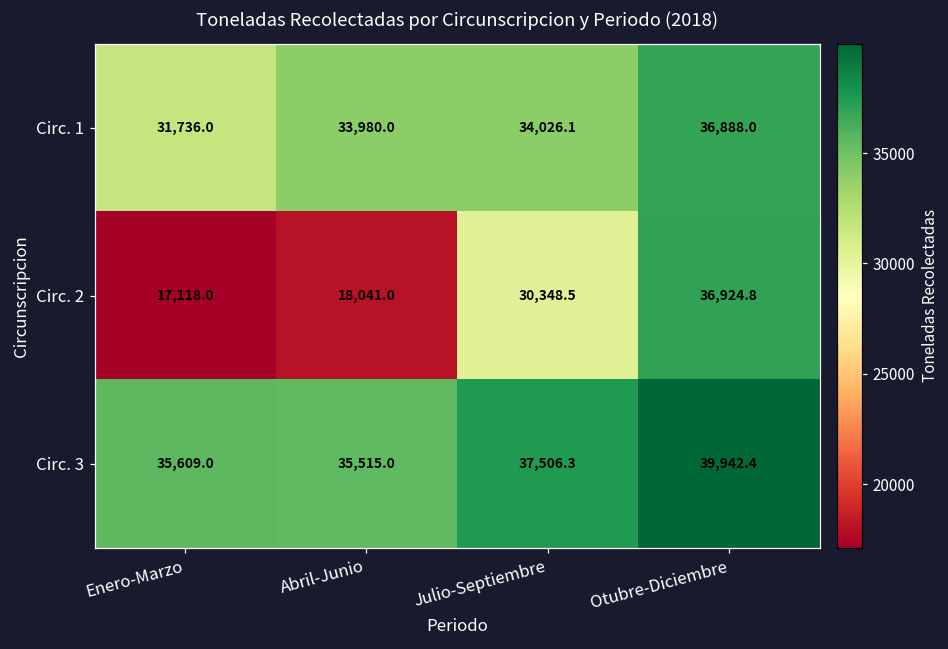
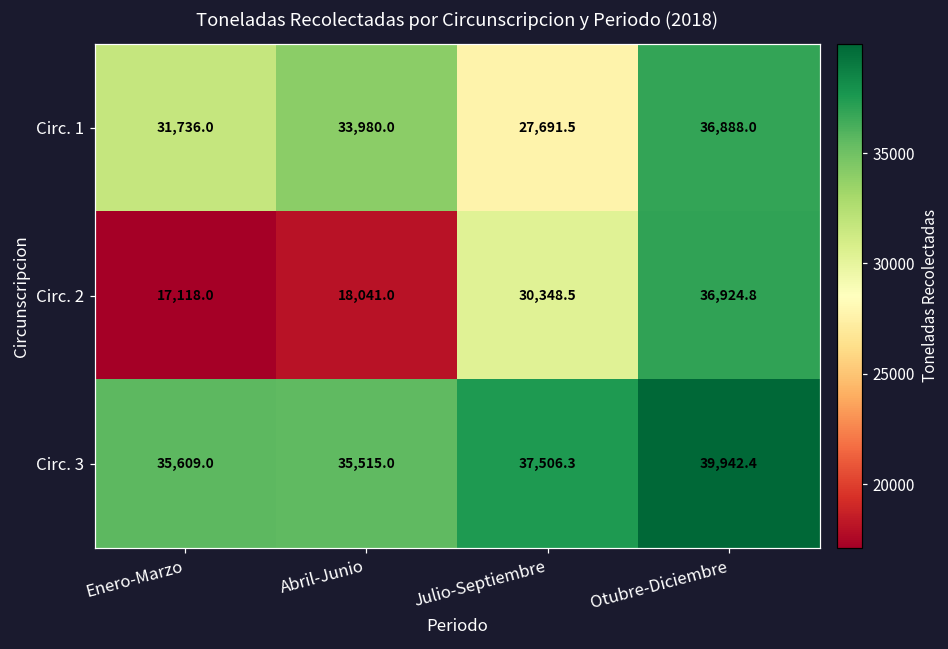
  {
    "Circ. 1": {
      "Enero-Marzo": "31,736.0",
      "Abril-Junio": "33,980.0",
-     "Julio-Septiembre": "34,026.1",
+     "Julio-Septiembre": "27,691.5",
      "Otubre-Diciembre": "36,888.0"
    },
    "Circ. 2": {
      "Enero-Marzo": "17,118.0",
      "Abril-Junio": "18,041.0",
      "Julio-Septiembre": "30,348.5",
      "Otubre-Diciembre": "36,924.8"
    },
    "Circ. 3": {
      "Enero-Marzo": "35,609.0",
      "Abril-Junio": "35,515.0",
      "Julio-Septiembre": "37,506.3",
      "Otubre-Diciembre": "39,942.4"
    }
  }
